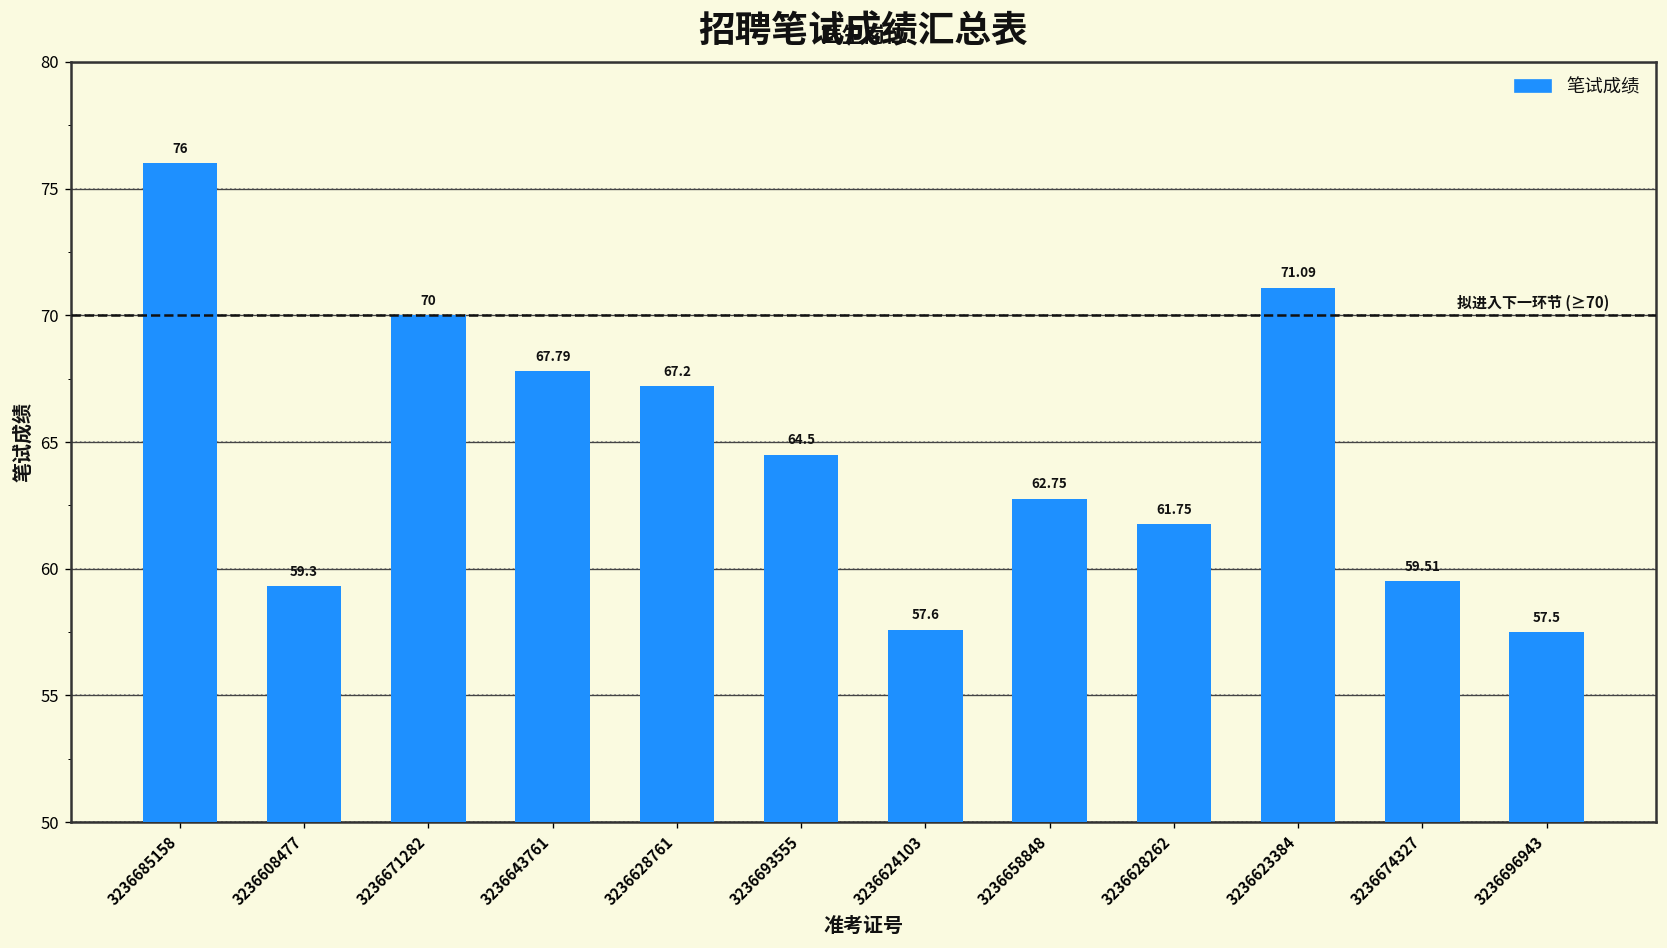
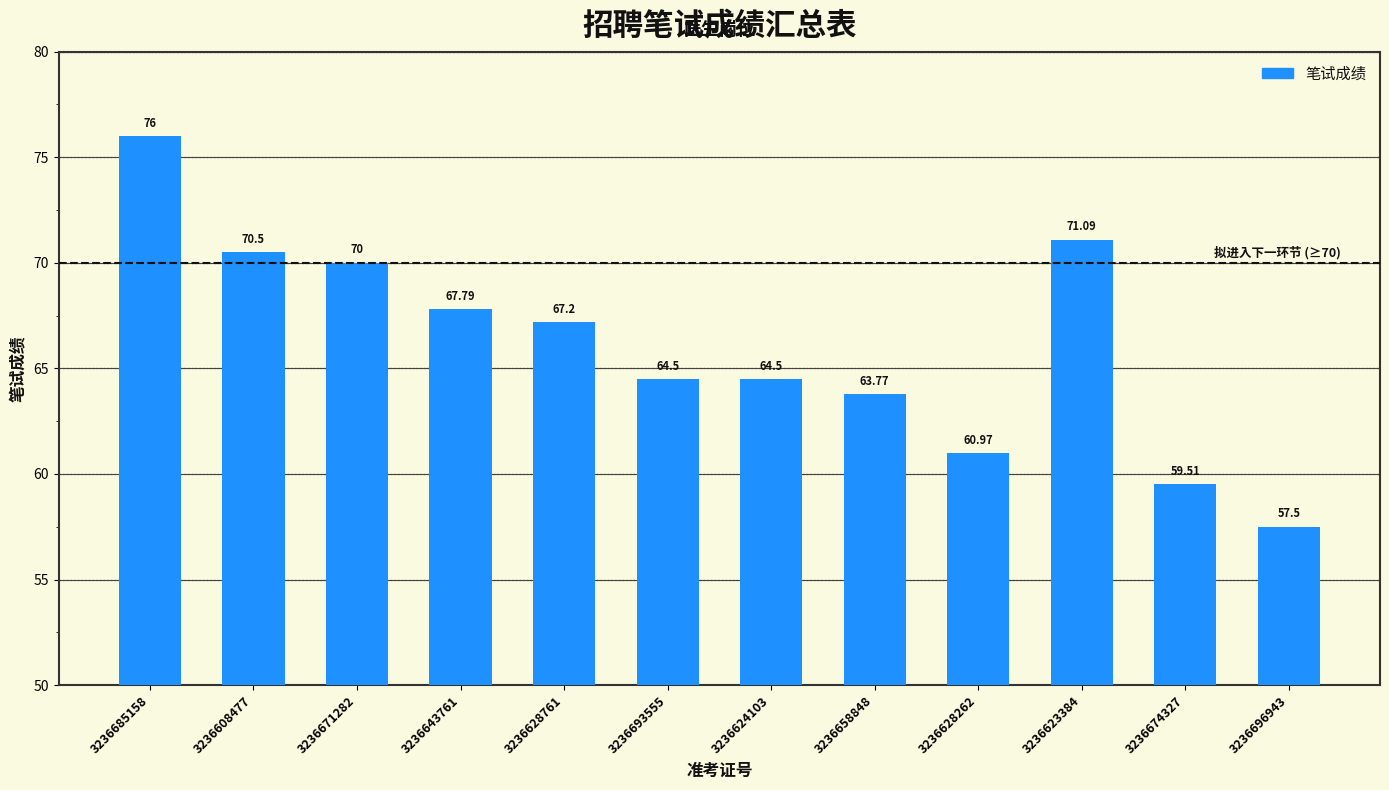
  {
    "3236685158": 76,
-   "3236608477": 59.3,
+   "3236608477": 70.5,
    "3236671282": 70,
    "3236643761": 67.79,
    "3236628761": 67.2,
    "3236693555": 64.5,
-   "3236624103": 57.6,
-   "3236658848": 62.75,
-   "3236628262": 61.75,
+   "3236624103": 64.5,
+   "3236658848": 63.77,
+   "3236628262": 60.97,
    "3236623384": 71.09,
    "3236674327": 59.51,
    "3236696943": 57.5
  }
